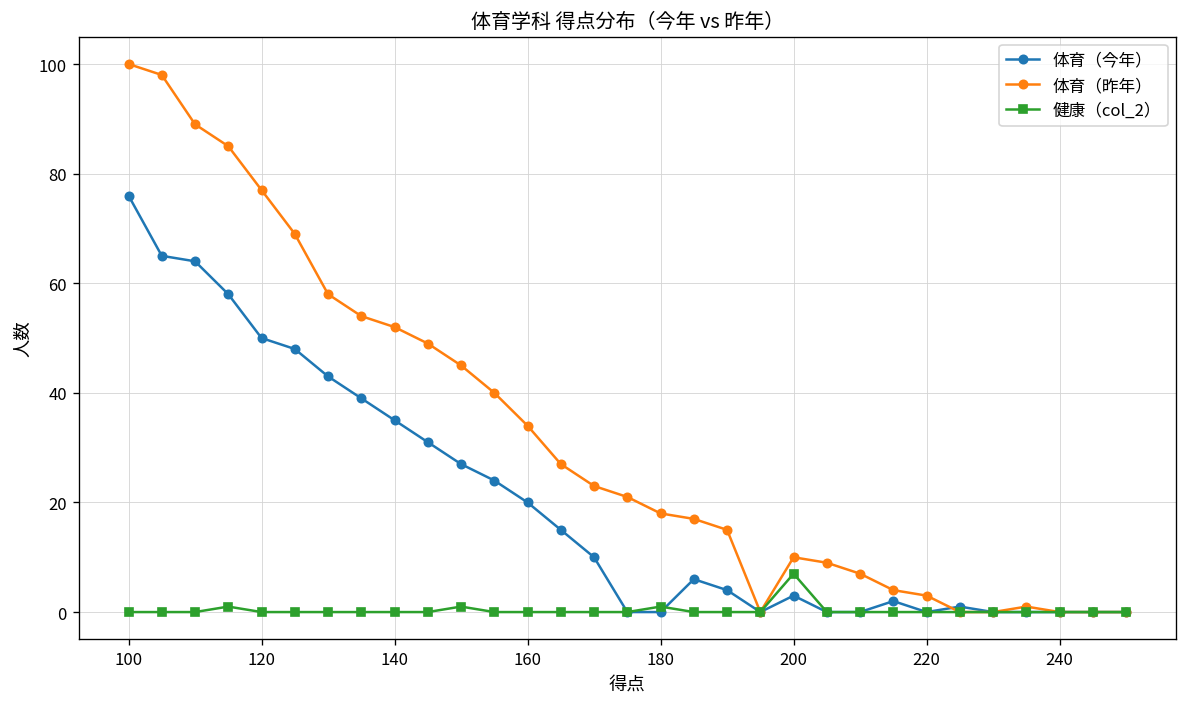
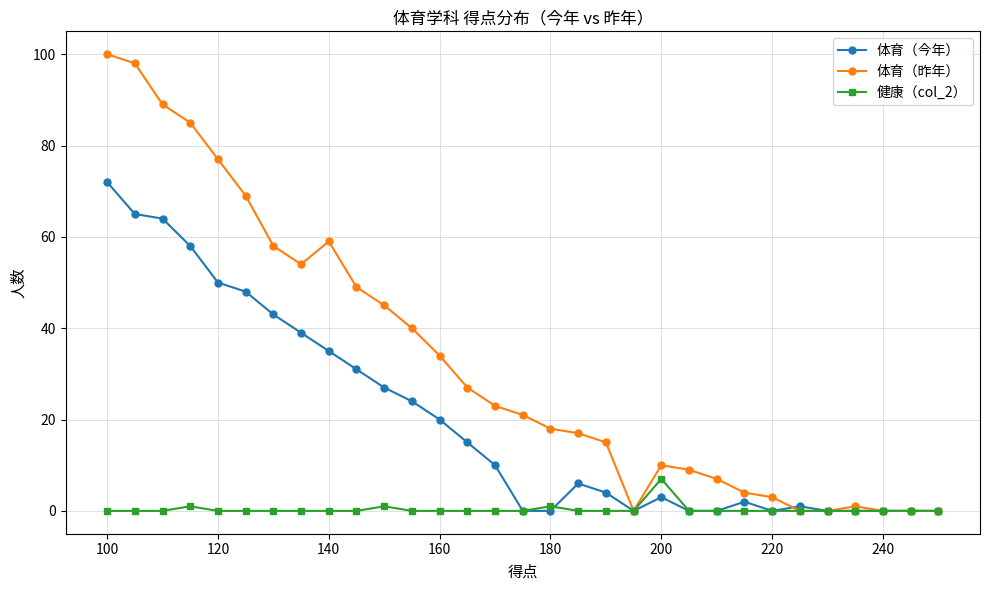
  {
    "体育（今年）": {
-     "100": 76,
+     "100": 72,
      "120": 50,
      "140": 35,
      "160": 20,
      "180": 0,
      "200": 3
    },
    "体育（昨年）": {
      "100": 100,
      "120": 77,
-     "140": 52,
+     "140": 59,
      "160": 34,
      "180": 18,
      "200": 10,
      "220": 3
    },
    "健康（col_2）": {
      "100": 0,
      "120": 0,
      "140": 0,
      "160": 0,
      "180": 1,
      "200": 7
    }
  }
